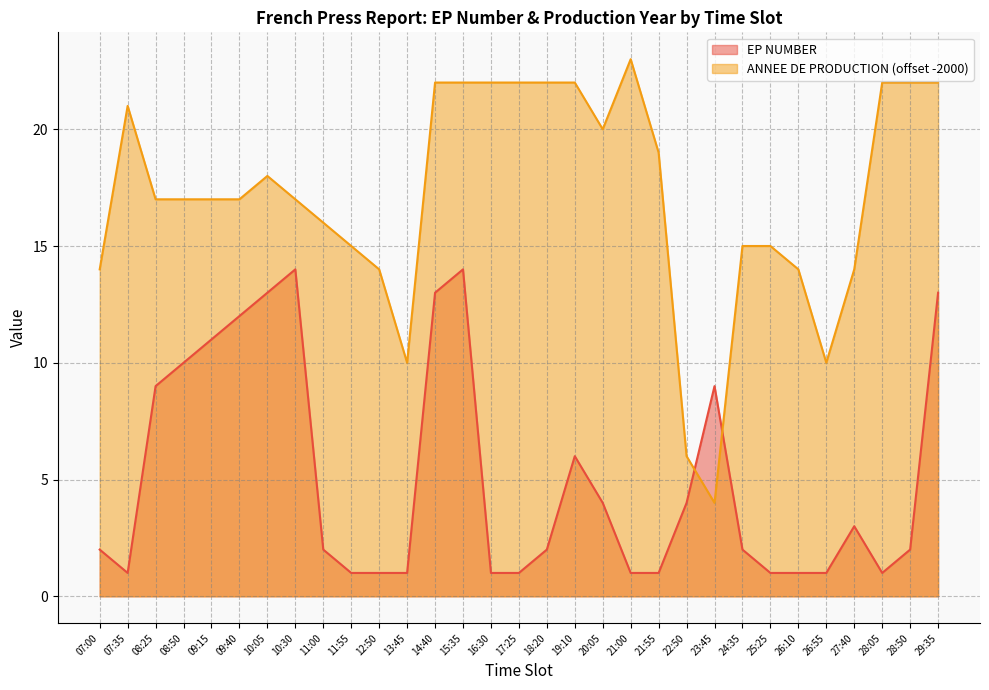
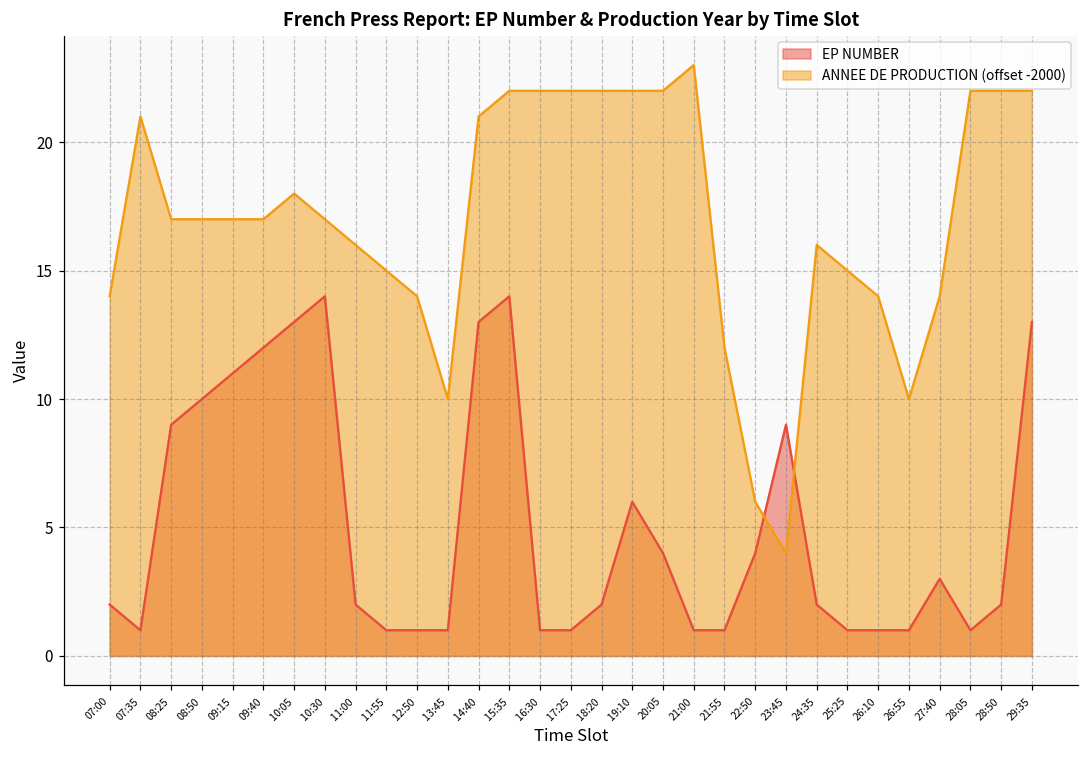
  {
    "EP NUMBER": {
      "07:00": 2.0,
      "07:35": 1.0,
      "08:25": 9.0,
      "08:50": 10.0,
      "09:15": 11.0,
      "09:40": 12.0,
      "10:05": 13.0,
      "10:30": 14.0,
      "11:00": 2.0,
      "11:55": 1.0,
      "12:50": 1.0,
      "13:45": 1.0,
      "14:40": 13.0,
      "15:35": 14.0,
      "16:30": 1.0,
      "17:25": 1.0,
      "18:20": 2.0,
      "19:10": 6.0,
      "20:05": 4.0,
      "21:00": 1.0,
      "21:55": 1.0,
      "22:50": 4.0,
      "23:45": 9.0,
      "24:35": 2.0,
      "25:25": 1.0,
      "26:10": 1.0,
      "26:55": 1.0,
      "27:40": 3.0,
      "28:05": 1.0,
      "28:50": 2.0,
      "29:35": 13.0
    },
    "ANNEE DE PRODUCTION (offset -2000)": {
      "07:00": 14.0,
      "07:35": 21.0,
      "08:25": 17.0,
      "08:50": 17.0,
      "09:15": 17.0,
      "09:40": 17.0,
      "10:05": 18.0,
      "10:30": 17.0,
      "11:00": 16.0,
      "11:55": 15.0,
      "12:50": 14.0,
      "13:45": 10.0,
-     "14:40": 22.0,
+     "14:40": 21.0,
      "15:35": 22.0,
      "16:30": 22.0,
      "17:25": 22.0,
      "18:20": 22.0,
      "19:10": 22.0,
-     "20:05": 20.0,
+     "20:05": 22.0,
      "21:00": 23.0,
-     "21:55": 19.0,
+     "21:55": 12.0,
      "22:50": 6.0,
      "23:45": 4.0,
-     "24:35": 15.0,
+     "24:35": 16.0,
      "25:25": 15.0,
      "26:10": 14.0,
      "26:55": 10.0,
      "27:40": 14.0,
      "28:05": 22.0,
      "28:50": 22.0,
      "29:35": 22.0
    }
  }
